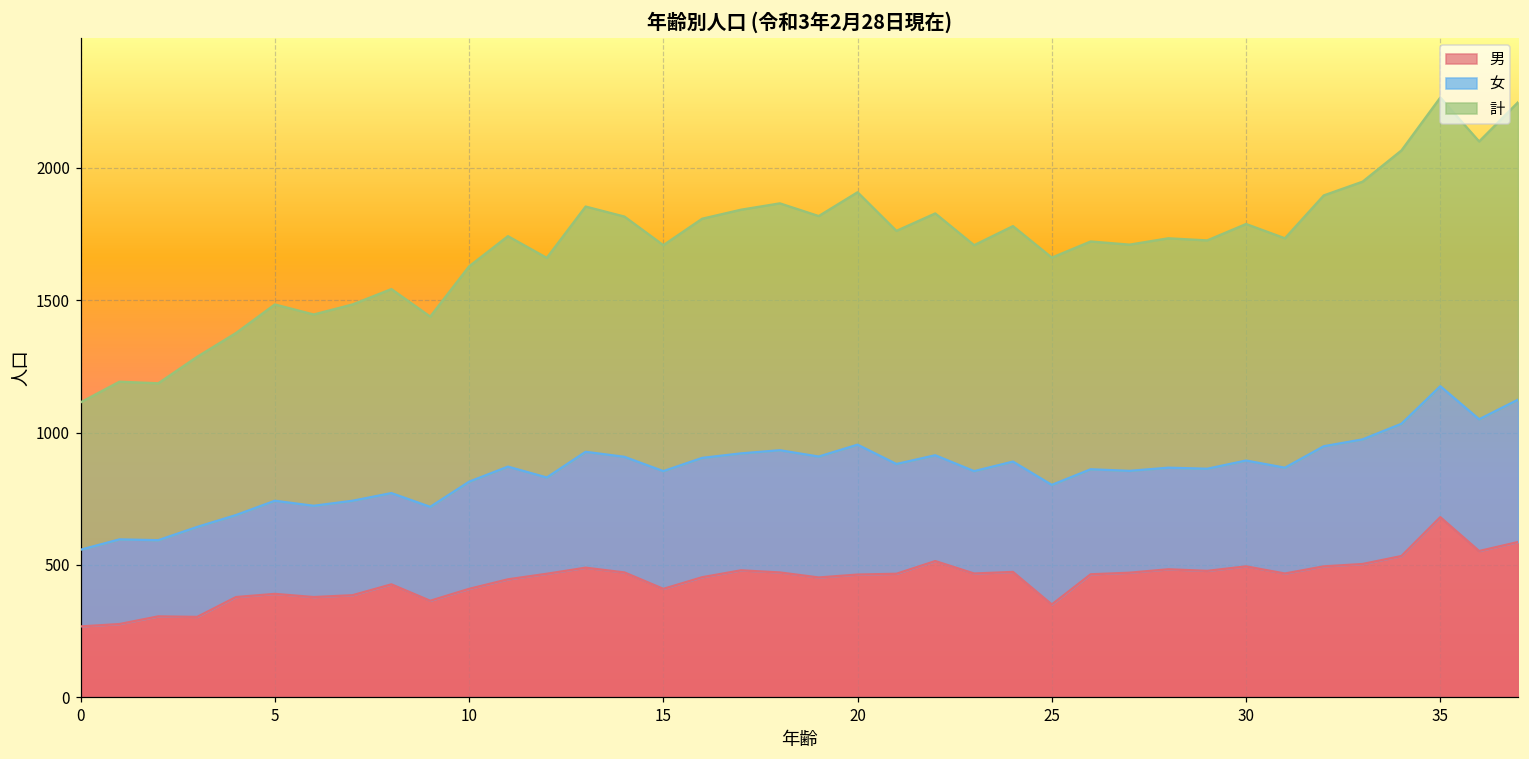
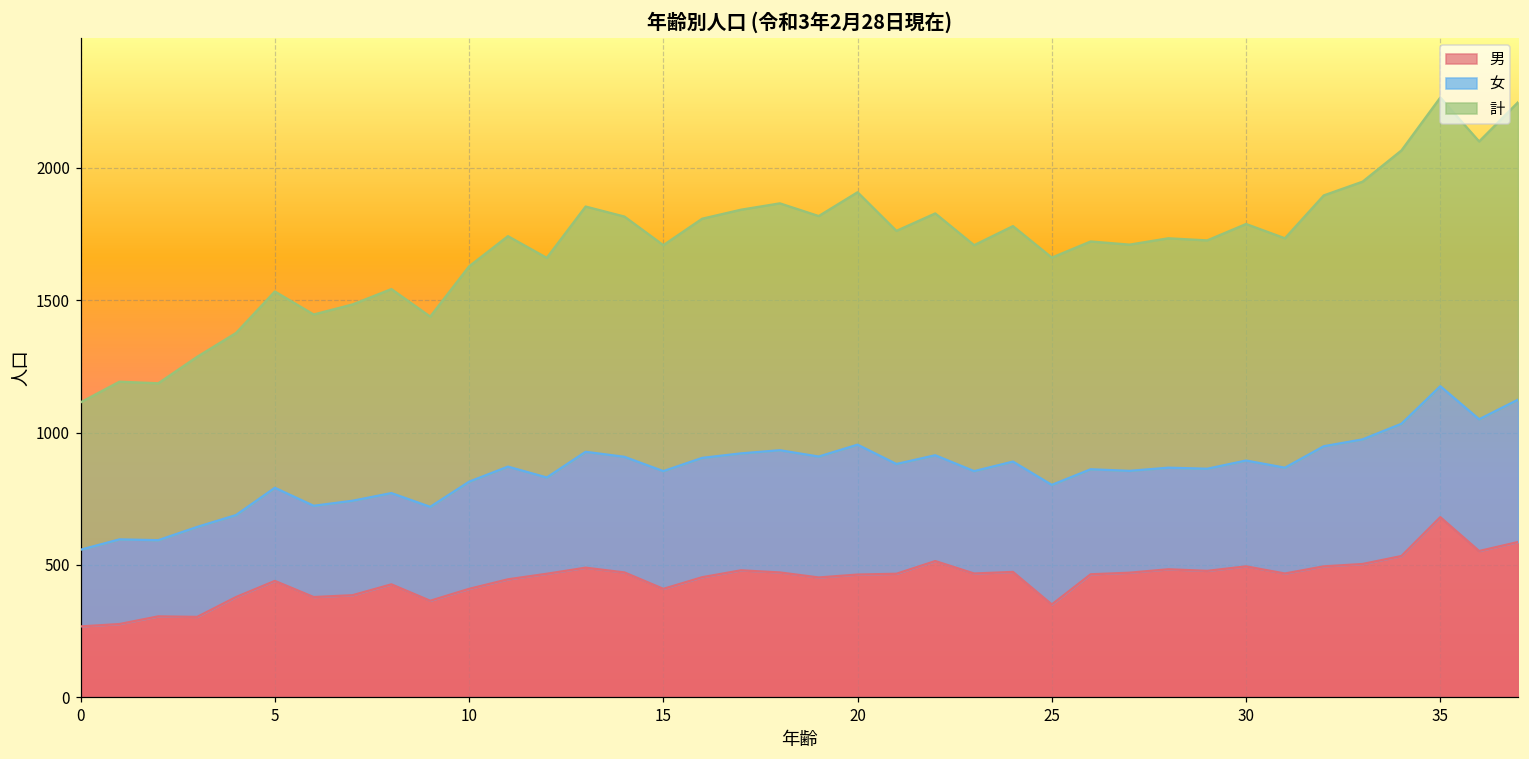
  {
    "男": {
      "0": 270,
-     "5": 390,
+     "5": 440,
      "10": 410,
      "15": 410,
      "20": 460,
      "25": 350,
      "30": 490,
      "35": 680
    },
    "女": {
      "0": 290,
      "5": 350,
      "10": 410,
      "15": 450,
      "20": 490,
      "25": 450,
      "30": 400,
      "35": 500
    },
    "計": {
      "0": 560,
      "5": 740,
      "10": 810,
      "15": 850,
      "20": 950,
      "25": 860,
      "30": 890
    }
  }
